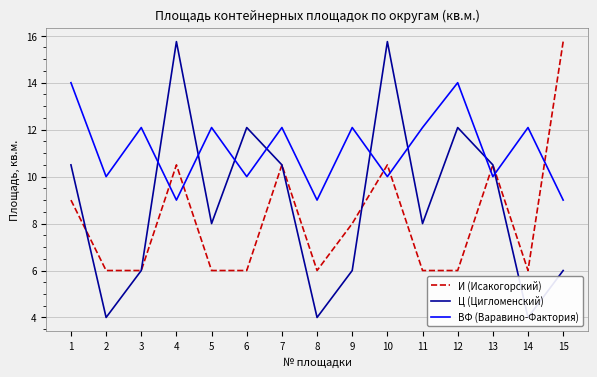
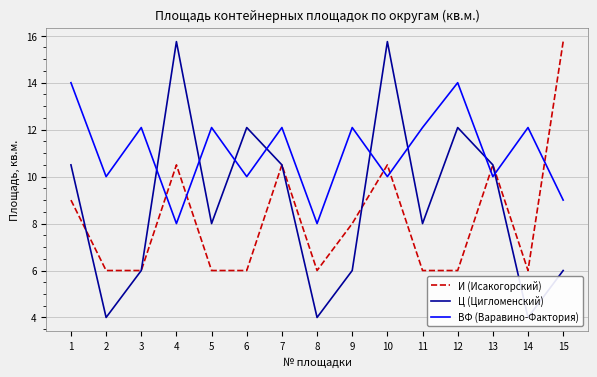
  {
    "И (Исакогорский)": {
      "1": 9,
      "2": 6,
      "4": 10.5,
      "5": 6,
      "6": 6,
      "8": 6,
      "9": 8,
      "10": 10.5,
      "11": 6,
      "12": 6,
      "14": 6,
      "15": 15.8
    },
    "Ц (Цигломенский)": {
      "1": 10.5,
      "2": 4,
      "4": 15.8,
      "5": 8,
      "6": 12,
      "8": 4,
      "9": 6,
      "10": 15.8,
      "11": 8,
      "12": 12,
      "15": 6
    },
    "ВФ (Варавино-Фактория)": {
      "1": 14,
      "2": 10,
      "3": 12,
-     "4": 9,
+     "4": 8,
      "5": 12,
      "6": 10,
      "7": 12,
-     "8": 9,
+     "8": 8,
      "9": 12,
      "10": 10,
      "11": 12,
      "12": 14,
      "13": 10,
      "14": 12,
      "15": 9
    }
  }
